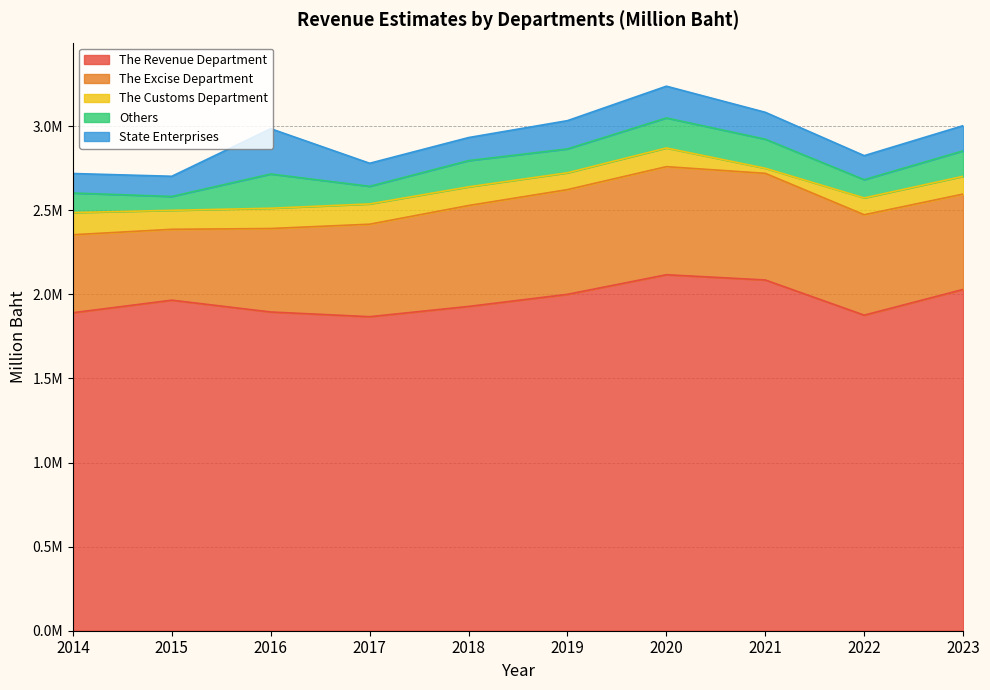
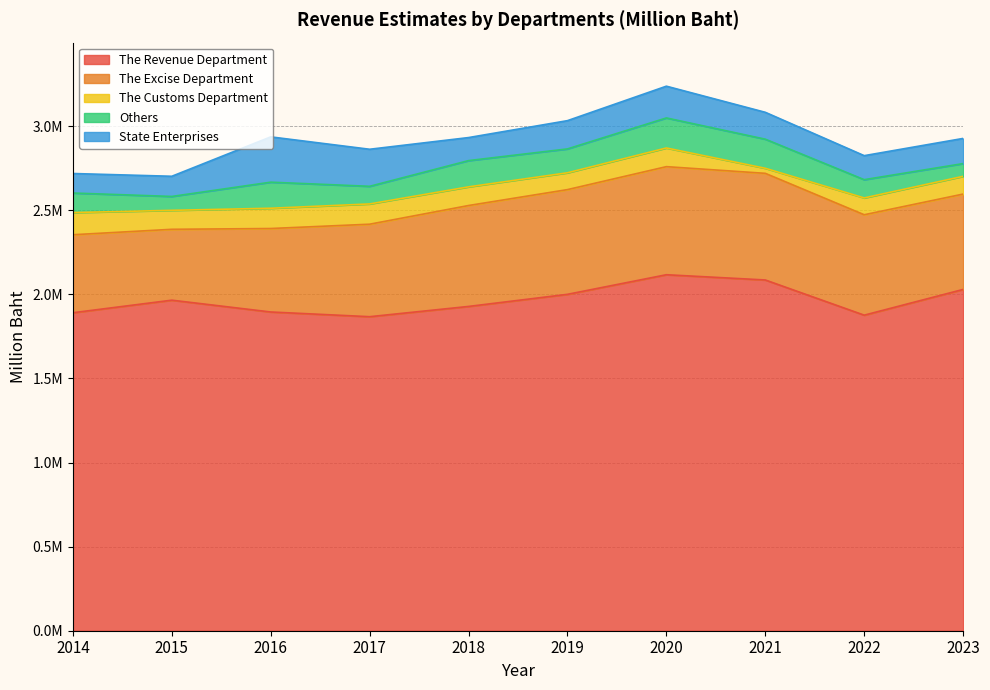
  {
    "The Customs Department": {
      "2014": 130000,
      "2015": 110000,
      "2016": 120000,
      "2017": 120000,
      "2018": 110000,
      "2019": 100000,
      "2020": 110000,
      "2021": 30000,
      "2022": 100000,
      "2023": 110000
    },
    "Others": {
      "2014": 120000,
      "2015": 80000,
-     "2016": 200000,
+     "2016": 150000,
      "2017": 100000,
      "2018": 160000,
      "2019": 140000,
      "2020": 180000,
      "2021": 170000,
      "2022": 110000,
-     "2023": 150000
+     "2023": 80000
    },
    "State Enterprises": {
      "2014": 120000,
      "2015": 120000,
-     "2017": 140000,
+     "2017": 220000,
      "2018": 140000,
      "2019": 170000,
      "2020": 190000,
      "2021": 160000,
      "2022": 140000,
      "2023": 150000
    }
  }
